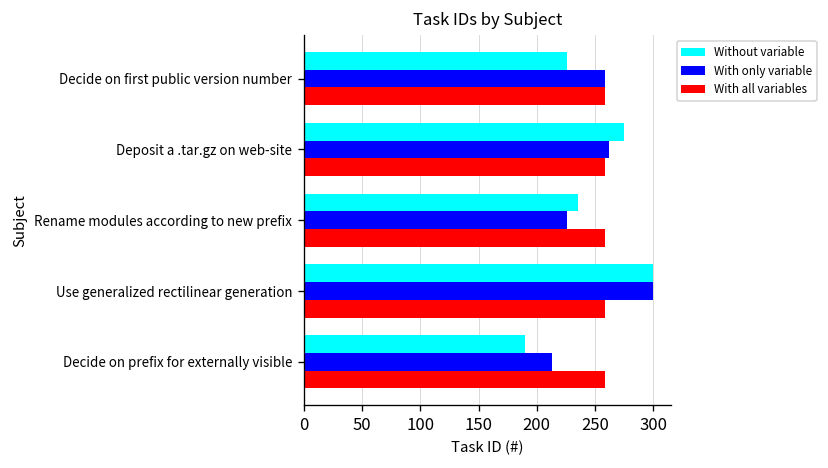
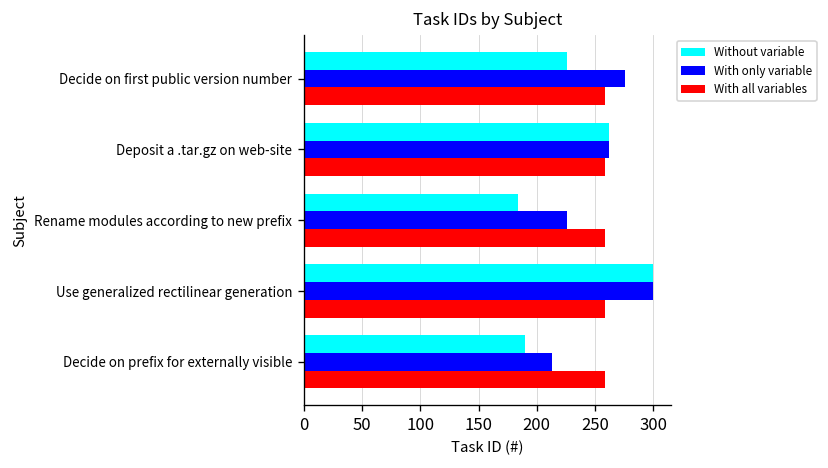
  {
    "Without variable": {
      "Decide on first public version number": 230,
-     "Deposit a .tar.gz on web-site": 280,
-     "Rename modules according to new prefix": 240,
+     "Deposit a .tar.gz on web-site": 260,
+     "Rename modules according to new prefix": 180,
      "Use generalized rectilinear generation": 300,
      "Decide on prefix for externally visible": 190
    },
    "With only variable": {
-     "Decide on first public version number": 260,
+     "Decide on first public version number": 280,
      "Deposit a .tar.gz on web-site": 260,
      "Rename modules according to new prefix": 230,
      "Use generalized rectilinear generation": 300,
      "Decide on prefix for externally visible": 210
    },
    "With all variables": {
      "Decide on first public version number": 260,
      "Deposit a .tar.gz on web-site": 260,
      "Rename modules according to new prefix": 260,
      "Use generalized rectilinear generation": 260,
      "Decide on prefix for externally visible": 260
    }
  }
